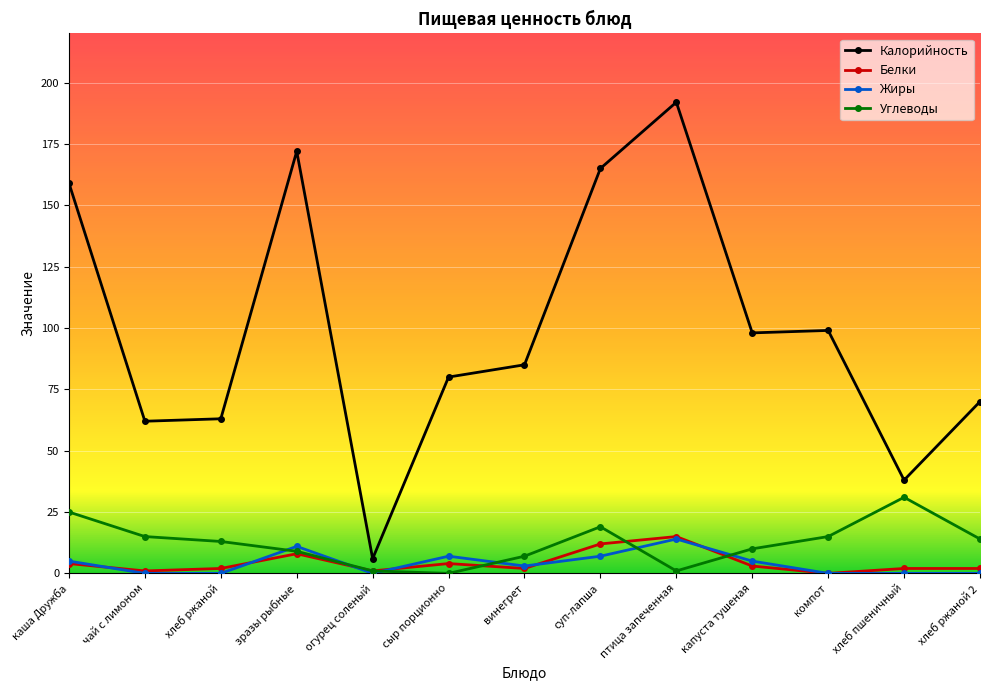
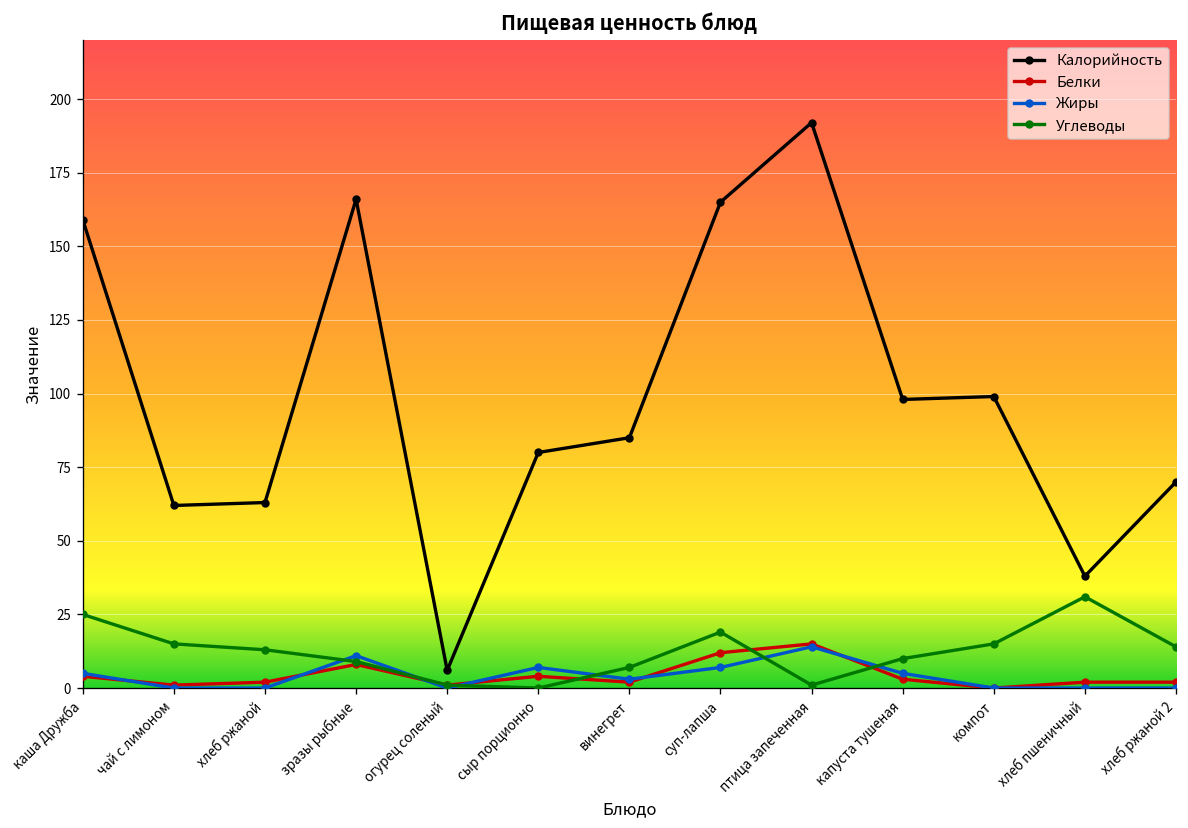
  {
    "Калорийность": {
      "каша Дружба": 159,
      "чай с лимоном": 62,
      "хлеб ржаной": 63,
-     "зразы рыбные": 172,
+     "зразы рыбные": 166,
      "огурец соленый": 6,
      "сыр порционно": 80,
      "винегрет": 85,
      "суп-лапша": 165,
      "птица запеченная": 192,
      "капуста тушеная": 98,
      "компот": 99,
      "хлеб пшеничный": 38,
      "хлеб ржаной 2": 70
    },
    "Белки": {
      "хлеб ржаной": 2,
      "сыр порционно": 4,
      "суп-лапша": 12,
      "капуста тушеная": 3,
      "хлеб пшеничный": 2,
      "хлеб ржаной 2": 2
    },
    "Жиры": {
      "хлеб ржаной": 0,
      "зразы рыбные": 11,
      "сыр порционно": 7,
      "суп-лапша": 7,
      "капуста тушеная": 5,
      "хлеб пшеничный": 0,
      "хлеб ржаной 2": 0
    },
    "Углеводы": {
      "каша Дружба": 25,
      "чай с лимоном": 15,
      "хлеб ржаной": 13,
      "сыр порционно": 0,
      "винегрет": 7,
      "суп-лапша": 19,
      "птица запеченная": 1,
      "капуста тушеная": 10,
      "компот": 15,
      "хлеб пшеничный": 31,
      "хлеб ржаной 2": 14
    }
  }
